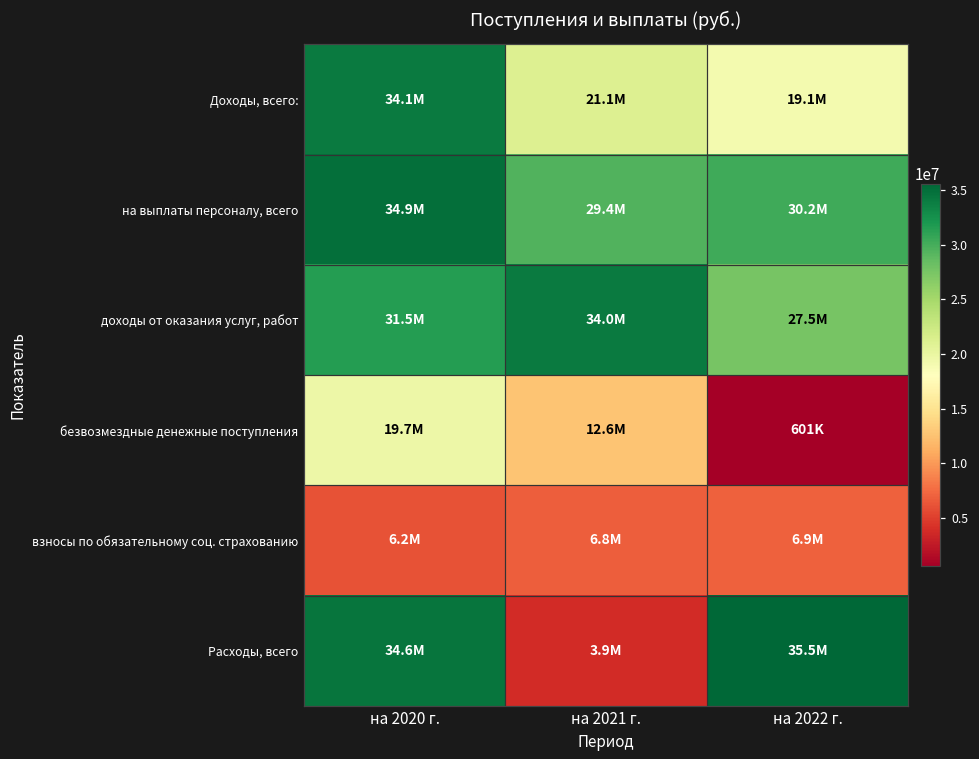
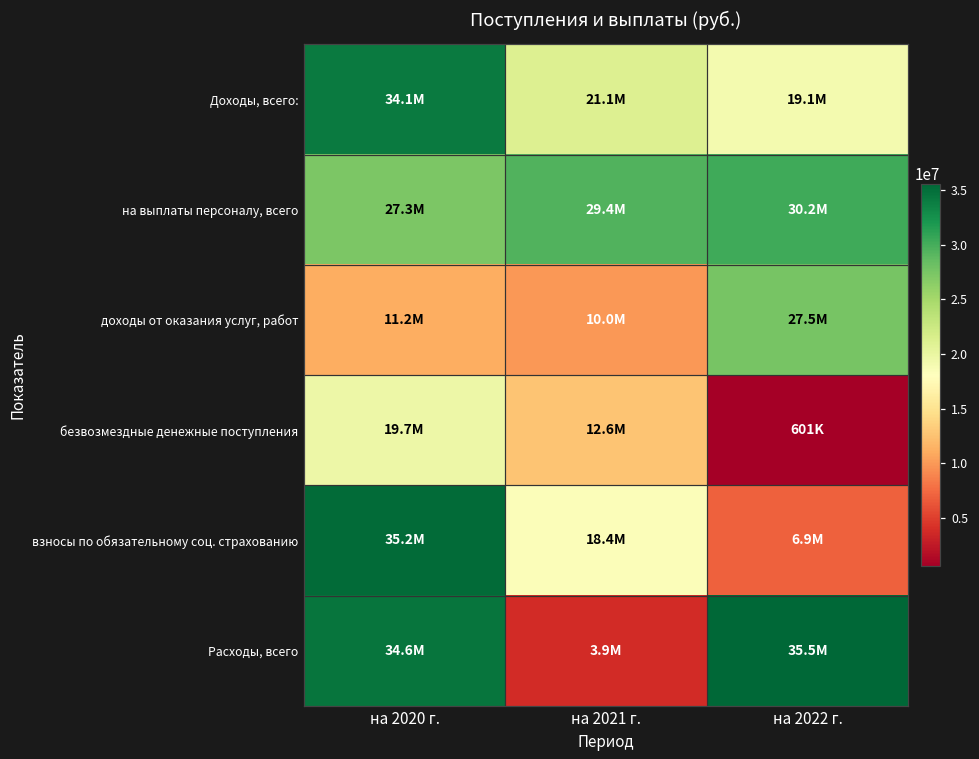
  {
    "Доходы, всего:": {
      "на 2020 г.": "34.1M",
      "на 2021 г.": "21.1M",
      "на 2022 г.": "19.1M"
    },
    "на выплаты персоналу, всего": {
-     "на 2020 г.": "34.9M",
+     "на 2020 г.": "27.3M",
      "на 2021 г.": "29.4M",
      "на 2022 г.": "30.2M"
    },
    "доходы от оказания услуг, работ": {
-     "на 2020 г.": "31.5M",
-     "на 2021 г.": "34.0M",
+     "на 2020 г.": "11.2M",
+     "на 2021 г.": "10.0M",
      "на 2022 г.": "27.5M"
    },
    "безвозмездные денежные поступления": {
      "на 2020 г.": "19.7M",
      "на 2021 г.": "12.6M",
      "на 2022 г.": "601K"
    },
    "взносы по обязательному соц. страхованию": {
-     "на 2020 г.": "6.2M",
-     "на 2021 г.": "6.8M",
+     "на 2020 г.": "35.2M",
+     "на 2021 г.": "18.4M",
      "на 2022 г.": "6.9M"
    },
    "Расходы, всего": {
      "на 2020 г.": "34.6M",
      "на 2021 г.": "3.9M",
      "на 2022 г.": "35.5M"
    }
  }
